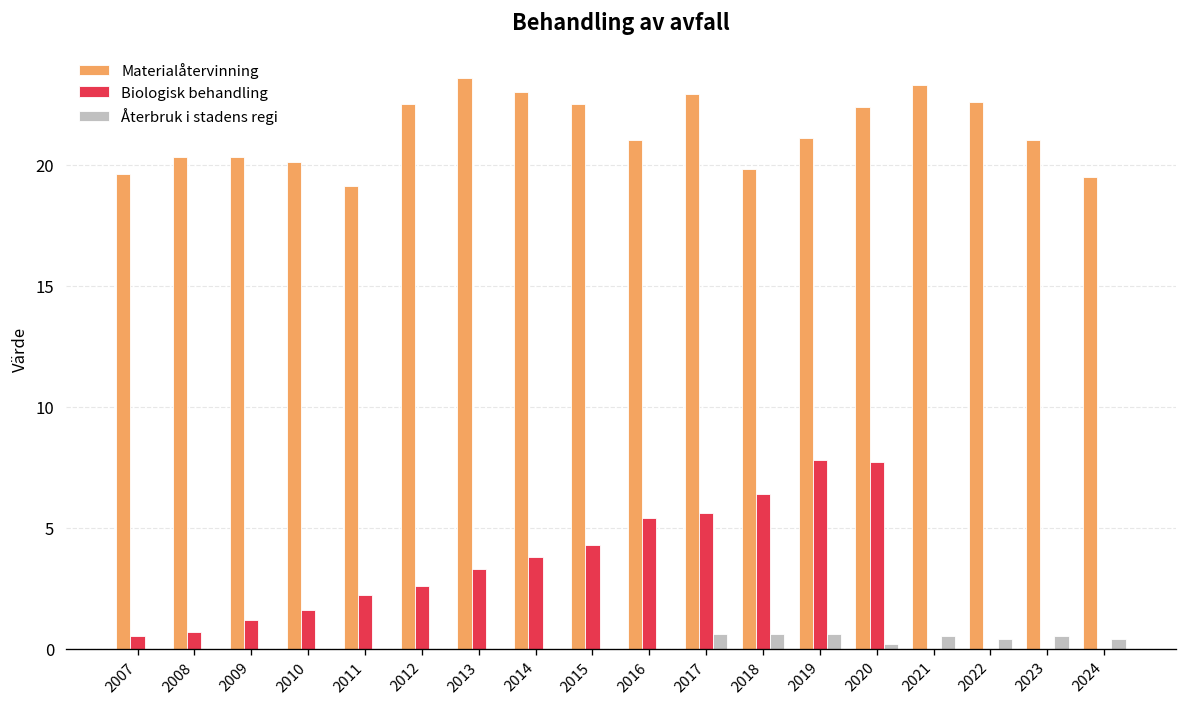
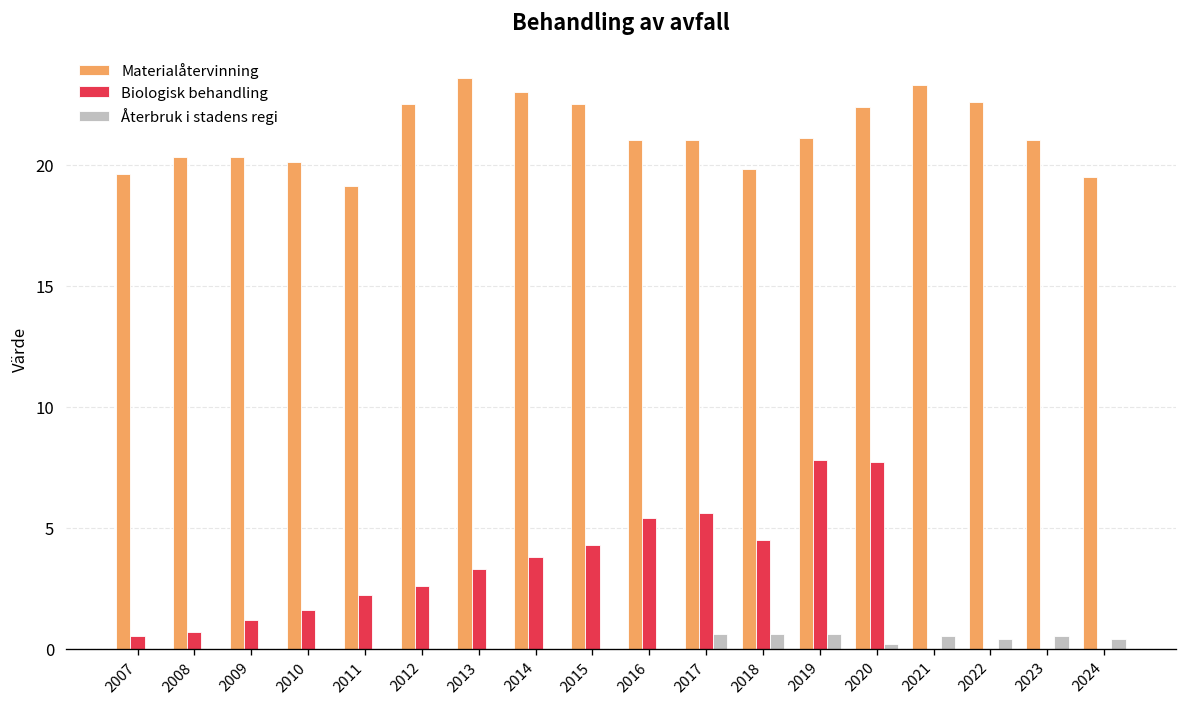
  {
    "Materialåtervinning": {
      "2007": 19.6,
      "2008": 20.3,
      "2009": 20.3,
      "2010": 20.1,
      "2011": 19.1,
      "2012": 22.5,
      "2013": 23.6,
      "2014": 23.0,
      "2015": 22.5,
      "2016": 21.0,
-     "2017": 22.9,
+     "2017": 21.0,
      "2018": 19.8,
      "2019": 21.1,
      "2020": 22.4,
      "2021": 23.3,
      "2022": 22.6,
      "2023": 21.0,
      "2024": 19.5
    },
    "Biologisk behandling": {
      "2007": 0.5,
      "2008": 0.7,
      "2009": 1.2,
      "2010": 1.6,
      "2011": 2.2,
      "2012": 2.6,
      "2013": 3.3,
      "2014": 3.8,
      "2015": 4.3,
      "2016": 5.4,
      "2017": 5.6,
-     "2018": 6.4,
+     "2018": 4.5,
      "2019": 7.8,
      "2020": 7.7,
      "2021": 0.0,
      "2022": 0.0,
      "2023": 0.0,
      "2024": 0.0
    },
    "Återbruk i stadens regi": {
      "2007": 0.0,
      "2008": 0.0,
      "2009": 0.0,
      "2010": 0.0,
      "2011": 0.0,
      "2012": 0.0,
      "2013": 0.0,
      "2014": 0.0,
      "2015": 0.0,
      "2016": 0.0,
      "2017": 0.6,
      "2018": 0.6,
      "2019": 0.6,
      "2020": 0.2,
      "2021": 0.5,
      "2022": 0.4,
      "2023": 0.5,
      "2024": 0.4
    }
  }
